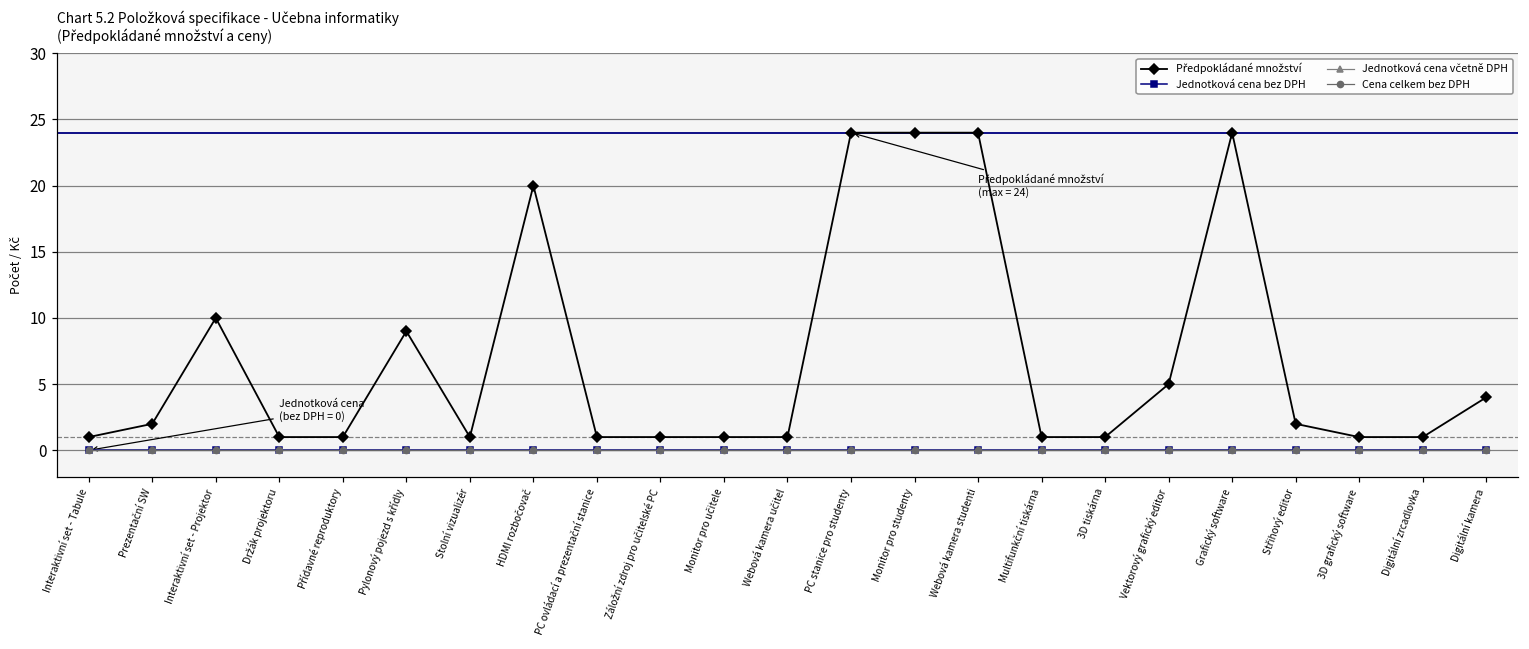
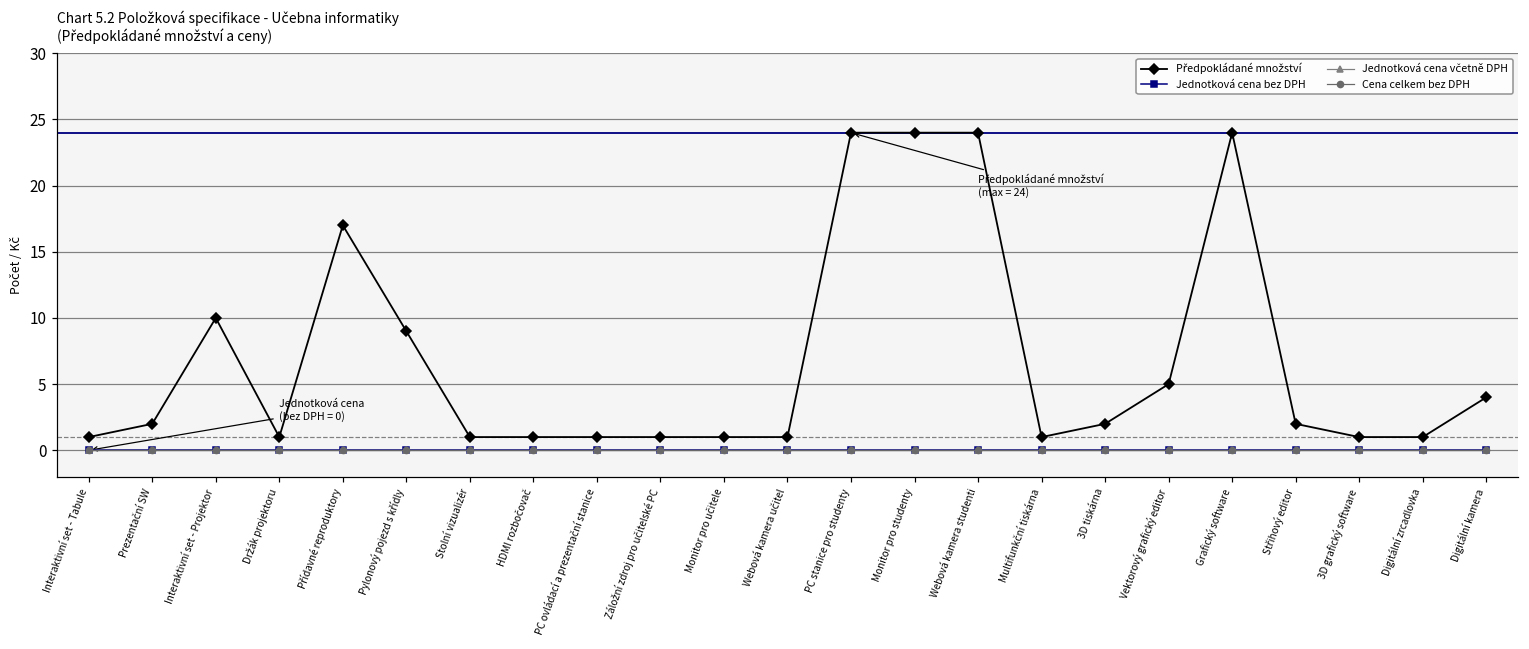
  {
    "Předpokládané množství": {
      "Interaktivní set - Tabule": 1,
      "Interaktivní set - Projektor": 10,
-     "Přídavné reproduktory": 1,
+     "Přídavné reproduktory": 17,
      "Pylonový pojezd s křídly": 9,
      "Stolní vizualizér": 1,
-     "HDMI rozbočovač": 20,
+     "HDMI rozbočovač": 1,
      "PC ovládací a prezentační stanice": 1,
      "Záložní zdroj pro učitelské PC": 1,
      "Monitor pro učitele": 1,
      "Webová kamera učitel": 1,
      "PC stanice pro studenty": 24,
      "Multifunkční tiskárna": 1,
-     "3D tiskárna": 1,
+     "3D tiskárna": 2,
      "Vektorový grafický editor": 5,
      "Grafický software": 24,
      "Střihový editor": 2,
      "3D grafický software": 1,
      "Digitální zrcadlovka": 1,
      "Digitální kamera": 4
    },
    "Cena celkem bez DPH": {
      "Interaktivní set - Tabule": 0,
      "Pylonový pojezd s křídly": 0,
      "Stolní vizualizér": 0,
      "HDMI rozbočovač": 0,
      "PC ovládací a prezentační stanice": 0,
      "Záložní zdroj pro učitelské PC": 0,
      "Monitor pro učitele": 0,
      "Webová kamera učitel": 0,
      "PC stanice pro studenty": 0,
      "Monitor pro studenty": 0,
      "Webová kamera studenti": 0,
      "Multifunkční tiskárna": 0,
      "3D tiskárna": 0,
      "Vektorový grafický editor": 0,
      "Grafický software": 0,
      "Střihový editor": 0,
      "3D grafický software": 0,
      "Digitální zrcadlovka": 0,
      "Digitální kamera": 0
    }
  }
